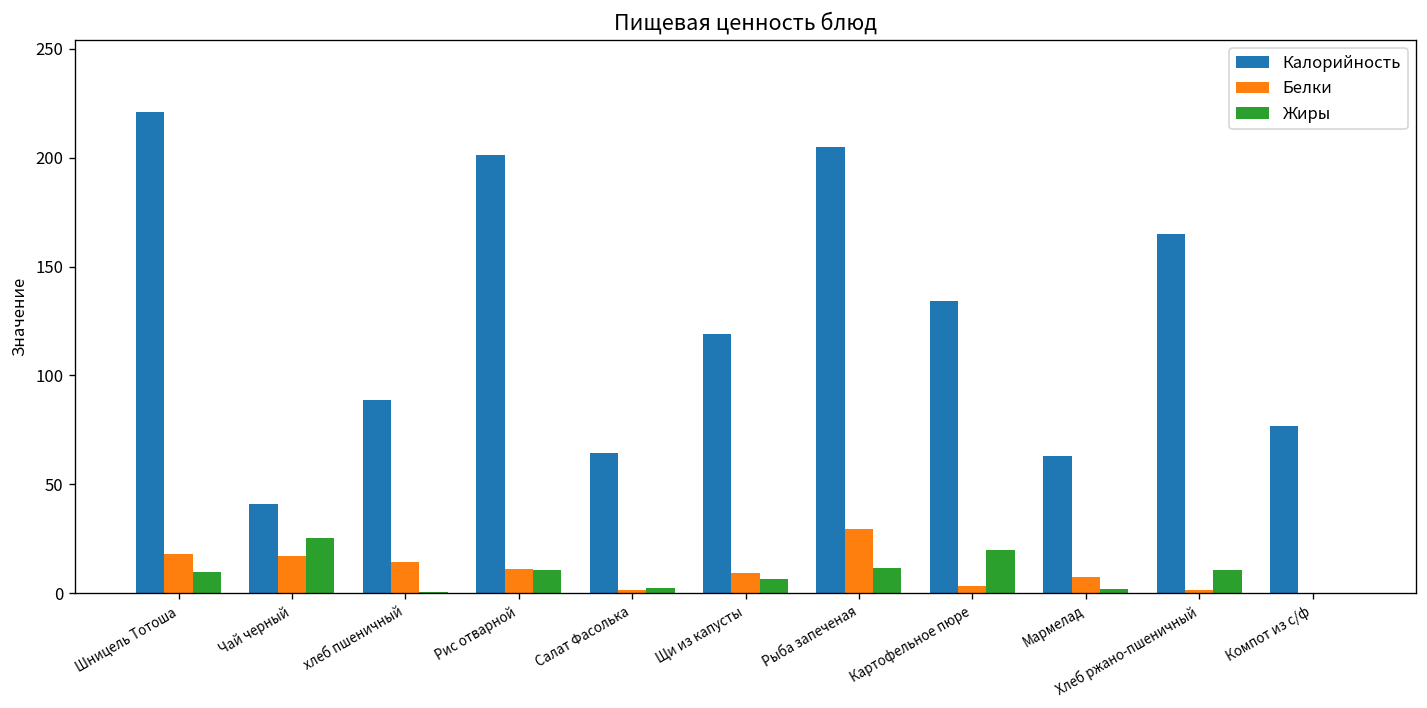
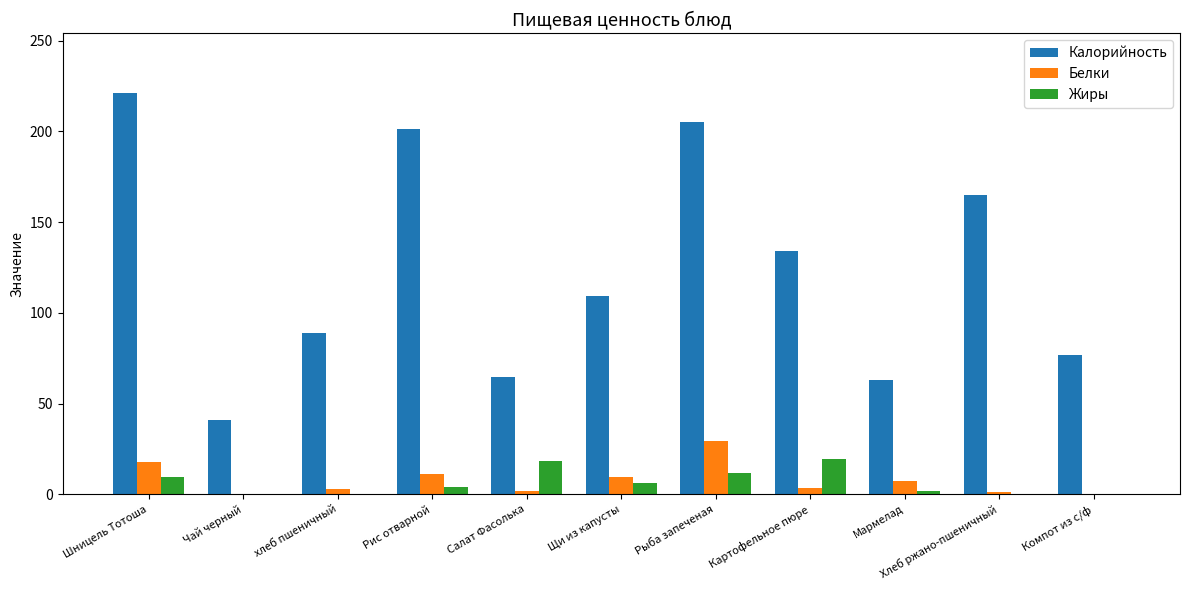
  {
    "Калорийность": {
      "Шницель Тотоша": 221,
      "Чай черный": 41,
      "хлеб пшеничный": 89,
      "Рис отварной": 201,
      "Салат Фасолька": 64,
-     "Щи из капусты": 119,
+     "Щи из капусты": 109,
      "Рыба запеченая": 205,
      "Картофельное пюре": 134,
      "Мармелад": 63,
      "Хлеб ржано-пшеничный": 165,
      "Компот из с/ф": 77
    },
    "Белки": {
      "Шницель Тотоша": 18,
-     "Чай черный": 17,
-     "хлеб пшеничный": 15,
+     "Чай черный": 0,
+     "хлеб пшеничный": 3,
      "Рис отварной": 11,
      "Салат Фасолька": 2,
      "Щи из капусты": 9,
      "Рыба запеченая": 29,
      "Картофельное пюре": 3,
      "Мармелад": 8
    },
    "Жиры": {
      "Шницель Тотоша": 10,
-     "Чай черный": 25,
-     "Рис отварной": 11,
-     "Салат Фасолька": 2,
+     "Чай черный": 0,
+     "Рис отварной": 4,
+     "Салат Фасолька": 18,
      "Щи из капусты": 6,
      "Рыба запеченая": 12,
      "Картофельное пюре": 20,
      "Мармелад": 2,
-     "Хлеб ржано-пшеничный": 11,
+     "Хлеб ржано-пшеничный": 0,
      "Компот из с/ф": 0
    }
  }
